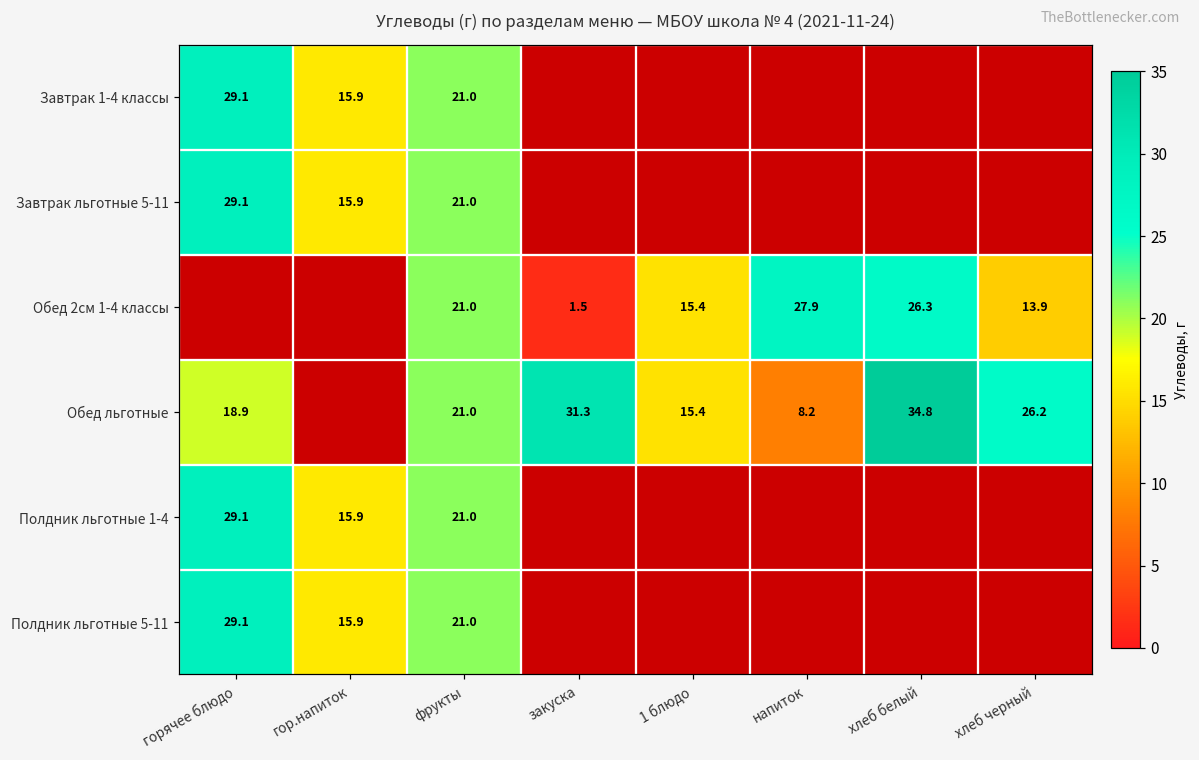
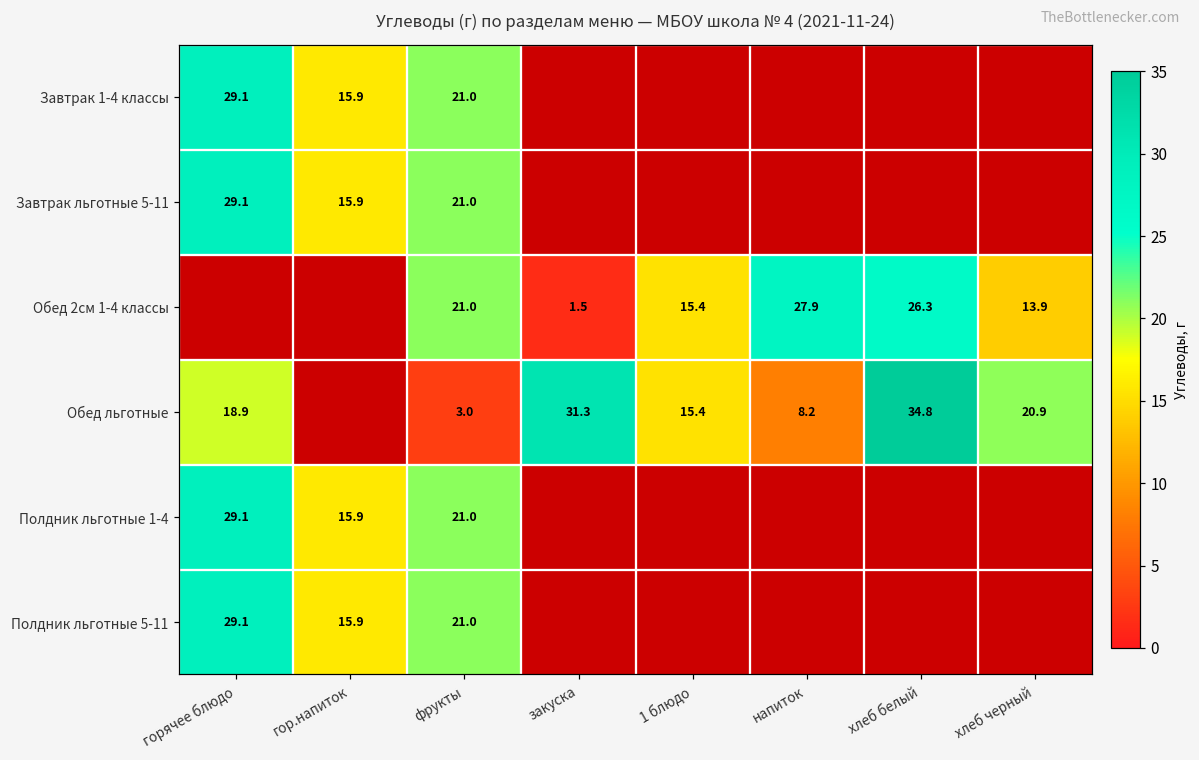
  {
    "Завтрак 1-4 классы": {
      "горячее блюдо": 29.1,
      "гор.напиток": 15.9,
      "фрукты": 21.0
    },
    "Завтрак льготные 5-11": {
      "горячее блюдо": 29.1,
      "гор.напиток": 15.9,
      "фрукты": 21.0
    },
    "Обед 2см 1-4 классы": {
      "фрукты": 21.0,
      "закуска": 1.5,
      "1 блюдо": 15.4,
      "напиток": 27.9,
      "хлеб белый": 26.3,
      "хлеб черный": 13.9
    },
    "Обед льготные": {
      "горячее блюдо": 18.9,
-     "фрукты": 21.0,
+     "фрукты": 3.0,
      "закуска": 31.3,
      "1 блюдо": 15.4,
      "напиток": 8.2,
      "хлеб белый": 34.8,
-     "хлеб черный": 26.2
+     "хлеб черный": 20.9
    },
    "Полдник льготные 1-4": {
      "горячее блюдо": 29.1,
      "гор.напиток": 15.9,
      "фрукты": 21.0
    },
    "Полдник льготные 5-11": {
      "горячее блюдо": 29.1,
      "гор.напиток": 15.9,
      "фрукты": 21.0
    }
  }
